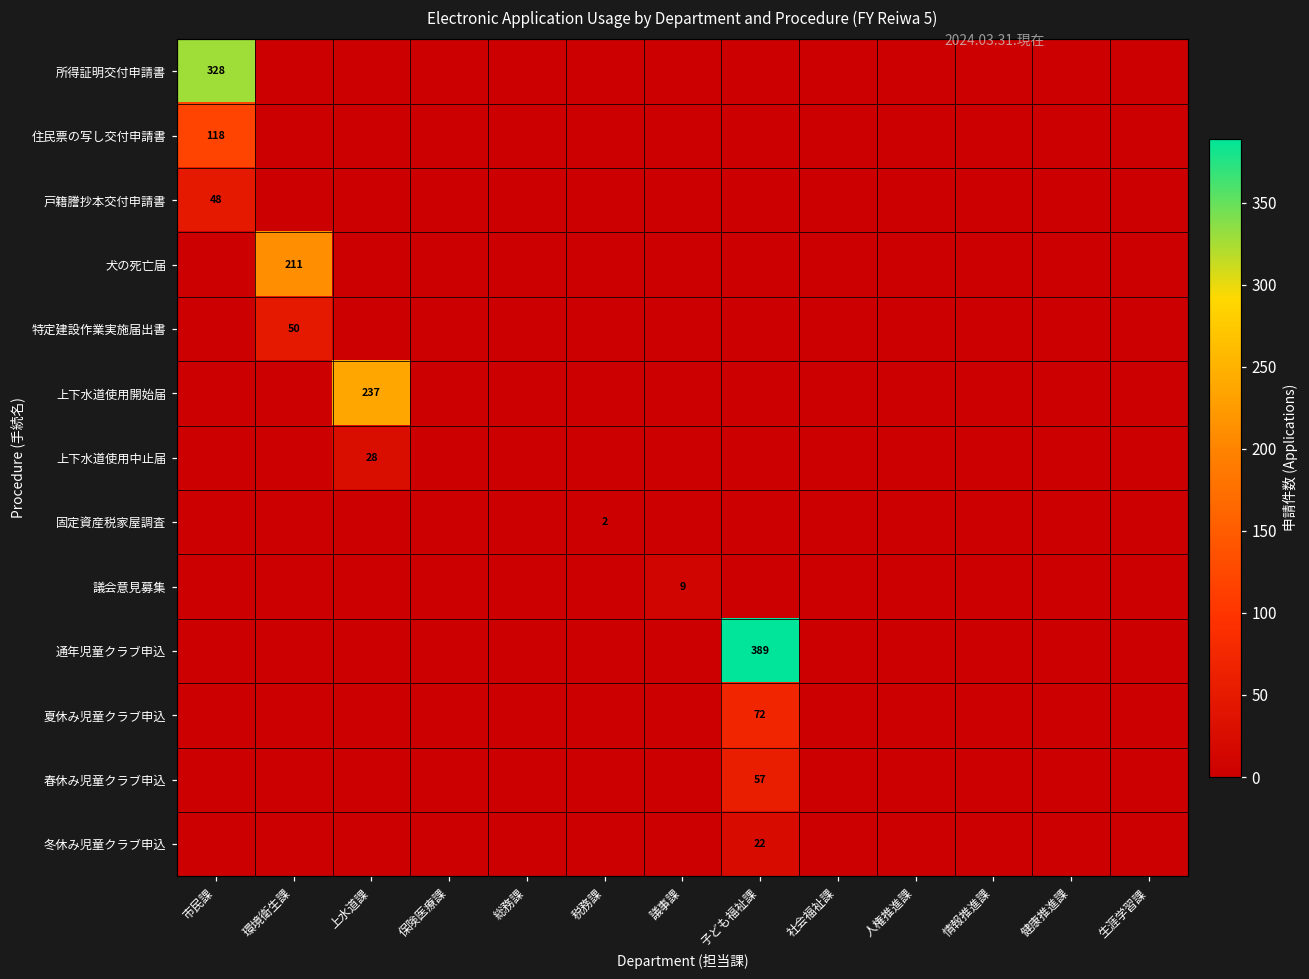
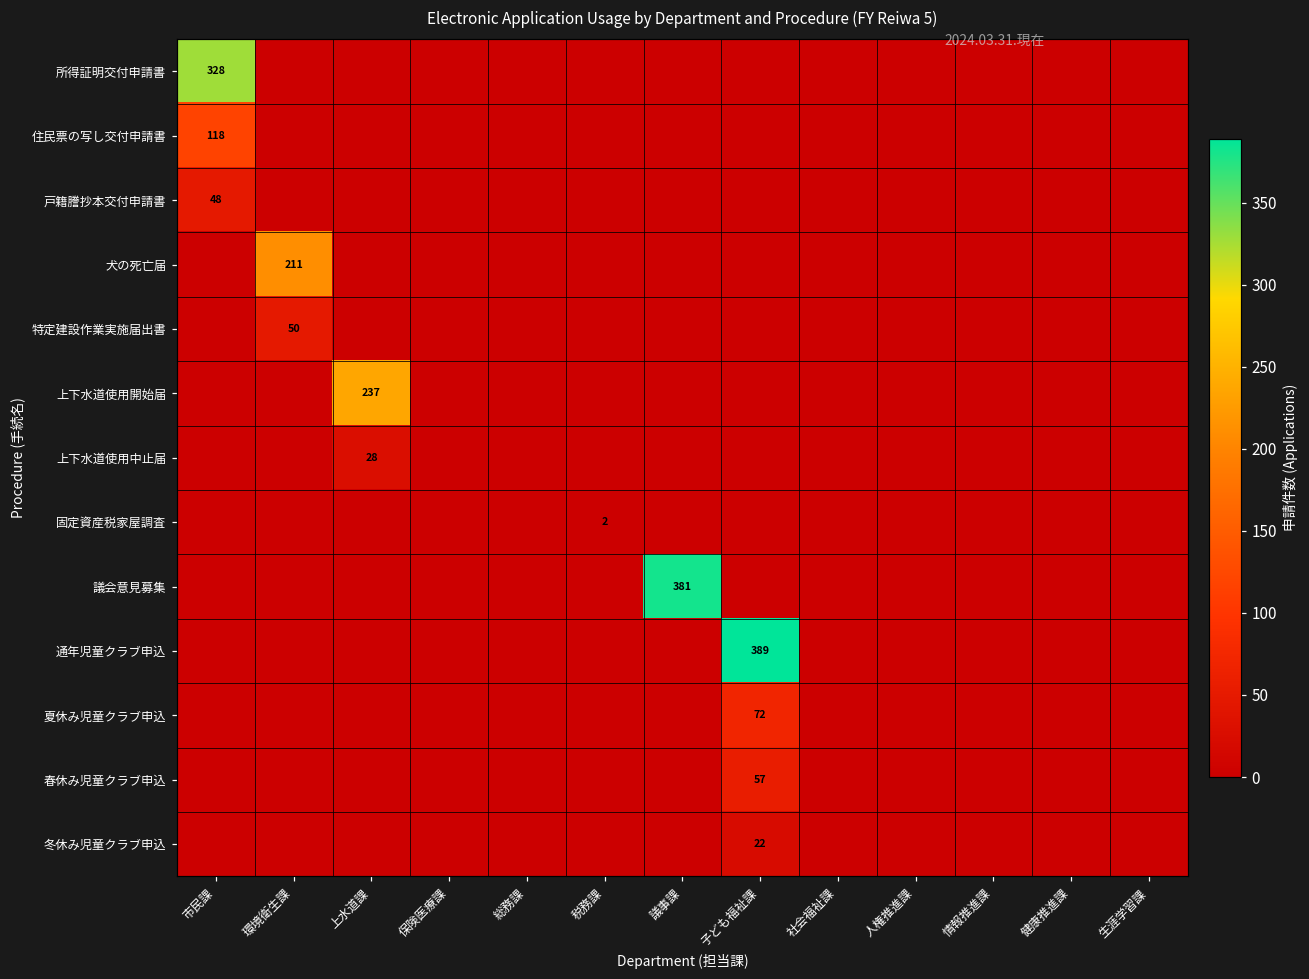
  {
    "所得証明交付申請書": {
      "市民課": 328
    },
    "住民票の写し交付申請書": {
      "市民課": 118
    },
    "戸籍謄抄本交付申請書": {
      "市民課": 48
    },
    "犬の死亡届": {
      "環境衛生課": 211
    },
    "特定建設作業実施届出書": {
      "環境衛生課": 50
    },
    "上下水道使用開始届": {
      "上水道課": 237
    },
    "上下水道使用中止届": {
      "上水道課": 28
    },
    "固定資産税家屋調査": {
      "税務課": 2
    },
    "議会意見募集": {
-     "議事課": 9
+     "議事課": 381
    },
    "通年児童クラブ申込": {
      "子ども福祉課": 389
    },
    "夏休み児童クラブ申込": {
      "子ども福祉課": 72
    },
    "春休み児童クラブ申込": {
      "子ども福祉課": 57
    },
    "冬休み児童クラブ申込": {
      "子ども福祉課": 22
    }
  }
